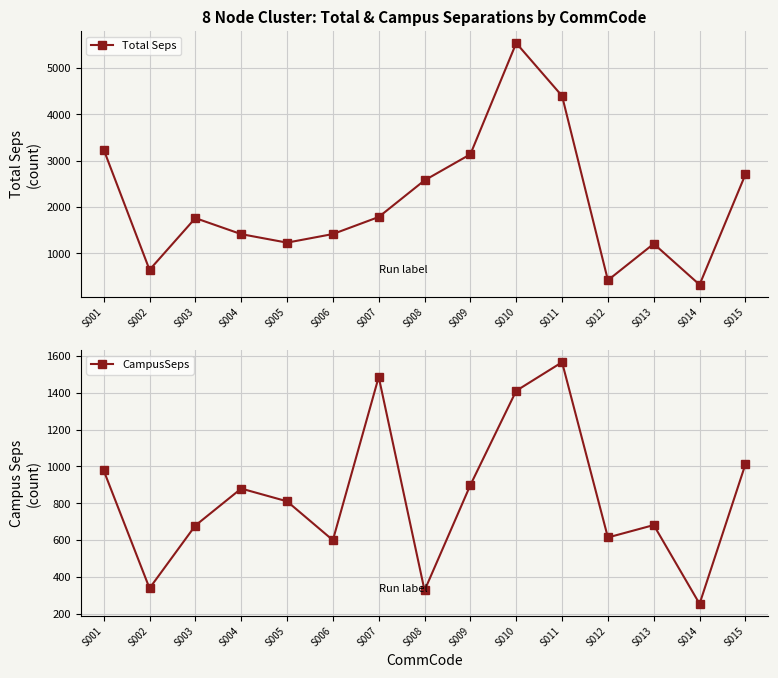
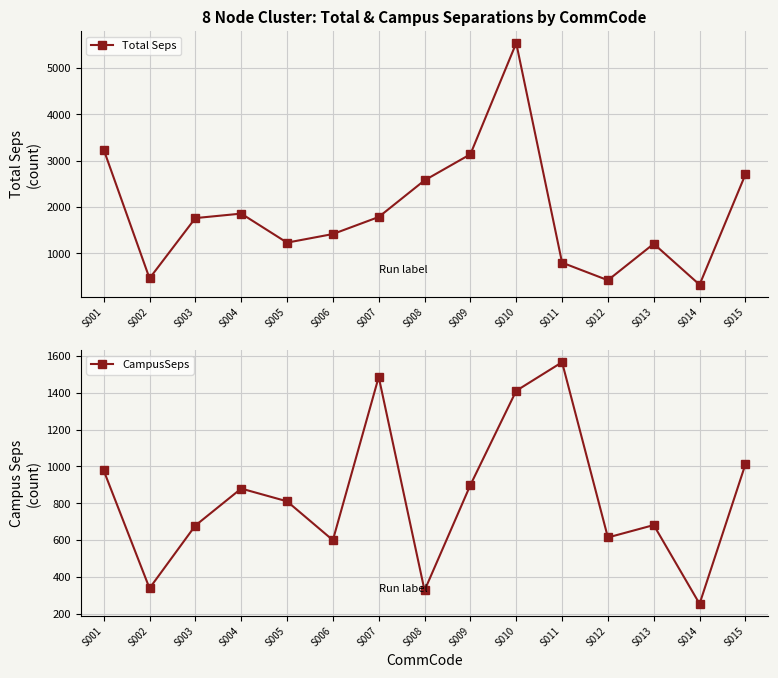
  {
    "8 Node Cluster: Total & Campus Separations by CommCode": {
      "S001": 3200,
-     "S002": 600,
+     "S002": 500,
      "S003": 1800,
-     "S004": 1400,
+     "S004": 1900,
      "S005": 1200,
      "S006": 1400,
      "S007": 1800,
      "S008": 2600,
      "S009": 3100,
      "S010": 5500,
-     "S011": 4400,
+     "S011": 800,
      "S012": 400,
      "S013": 1200,
      "S014": 300,
      "S015": 2700
    }
  }
